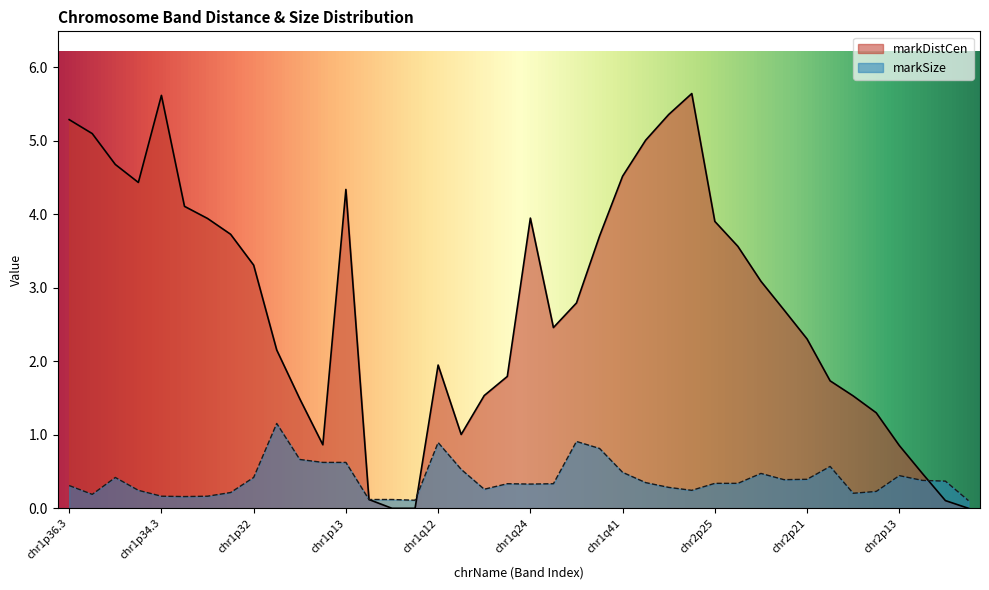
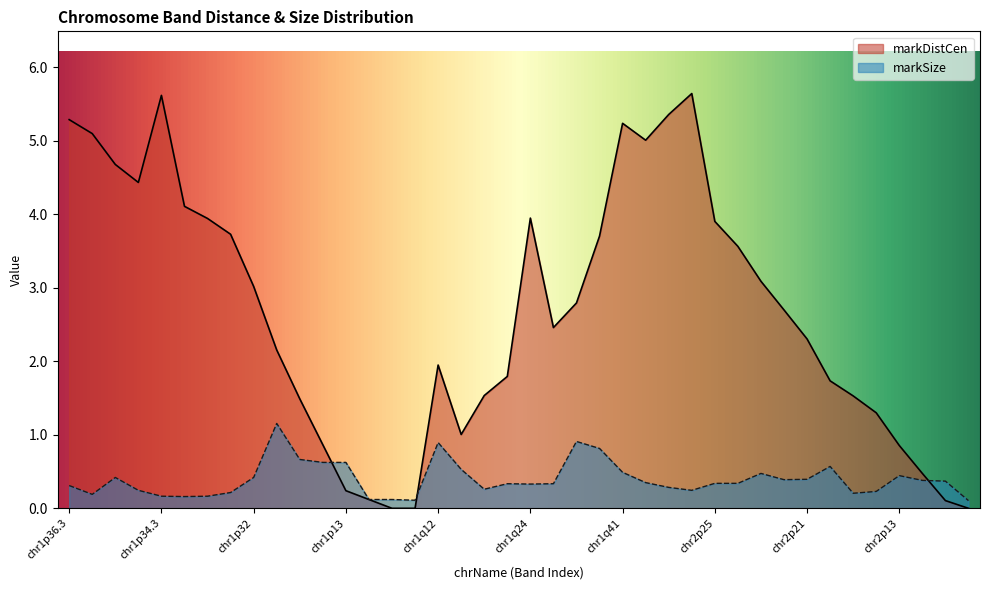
  {
    "markDistCen": {
      "chr1p36.3": 5.3,
      "chr1p34.3": 5.6,
-     "chr1p32": 3.3,
-     "chr1p13": 4.3,
+     "chr1p32": 3.0,
+     "chr1p13": 0.2,
      "chr1q12": 2.0,
      "chr1q24": 4.0,
-     "chr1q41": 4.5,
+     "chr1q41": 5.2,
      "chr2p25": 3.9,
      "chr2p21": 2.3,
      "chr2p13": 0.9
    },
    "markSize": {
      "chr1p36.3": 0.3,
      "chr1p34.3": 0.2,
      "chr1p32": 0.4,
      "chr1p13": 0.6,
      "chr1q12": 0.9,
      "chr1q24": 0.3,
      "chr1q41": 0.5,
      "chr2p25": 0.3,
      "chr2p21": 0.4,
      "chr2p13": 0.4
    }
  }
